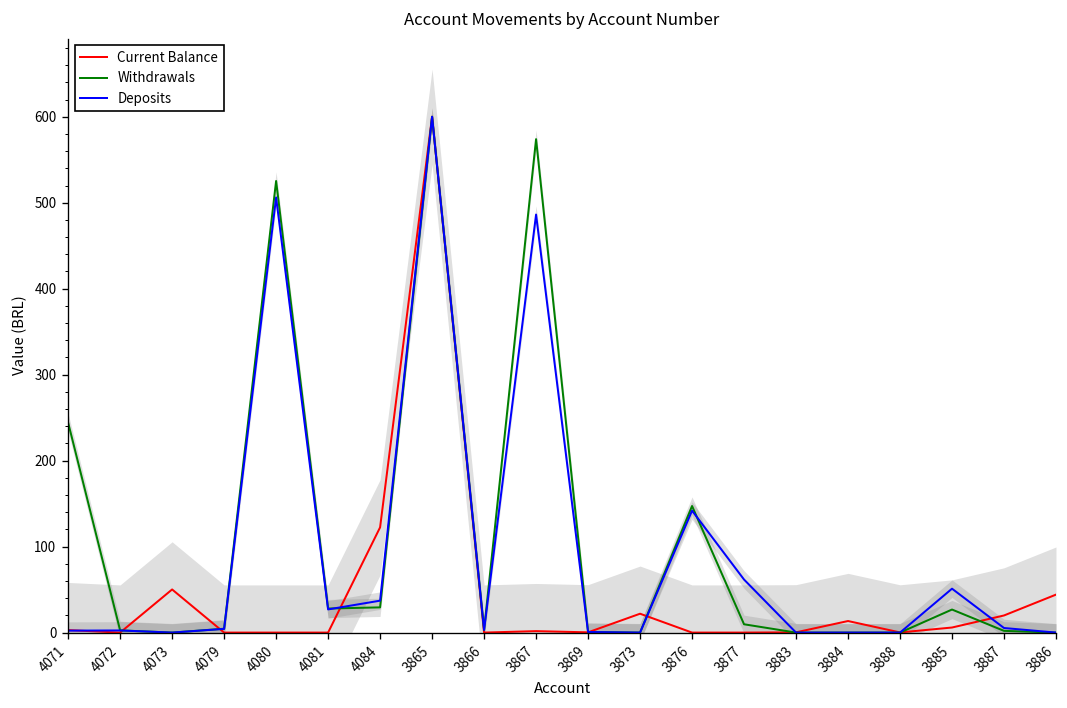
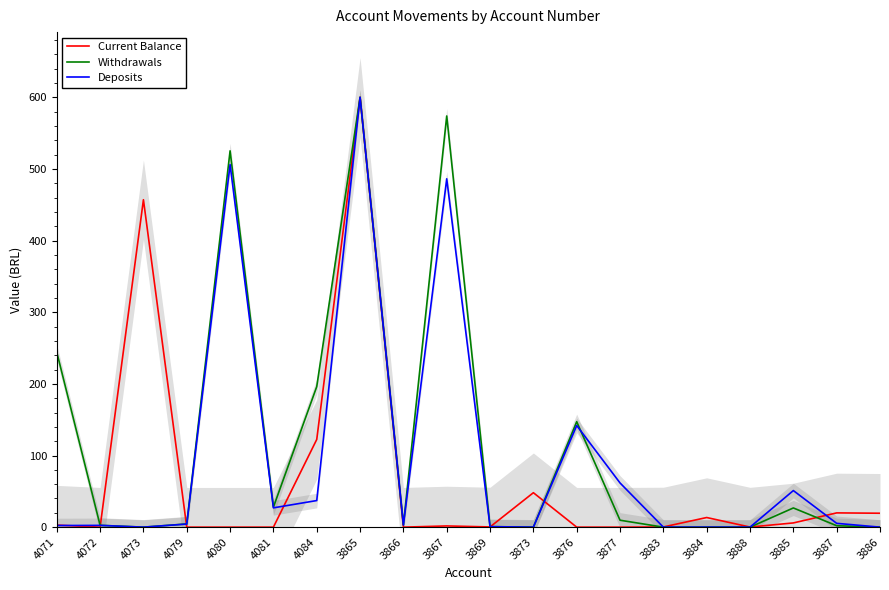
  {
    "Current Balance": {
-     "4073": 50,
+     "4073": 460,
      "4079": 0,
      "4080": 0,
      "4081": 0,
      "4084": 120,
      "3867": 0,
-     "3873": 20,
+     "3873": 50,
      "3876": 0,
      "3877": 0,
      "3885": 10,
      "3887": 20,
-     "3886": 40
+     "3886": 20
    },
    "Withdrawals": {
      "4071": 240,
      "4080": 530,
-     "4084": 30,
+     "4084": 200,
      "3867": 570,
      "3876": 150,
      "3877": 10,
      "3885": 30
    },
    "Deposits": {
      "4080": 510,
      "3867": 490,
      "3876": 140,
      "3877": 60,
      "3885": 50
    }
  }
